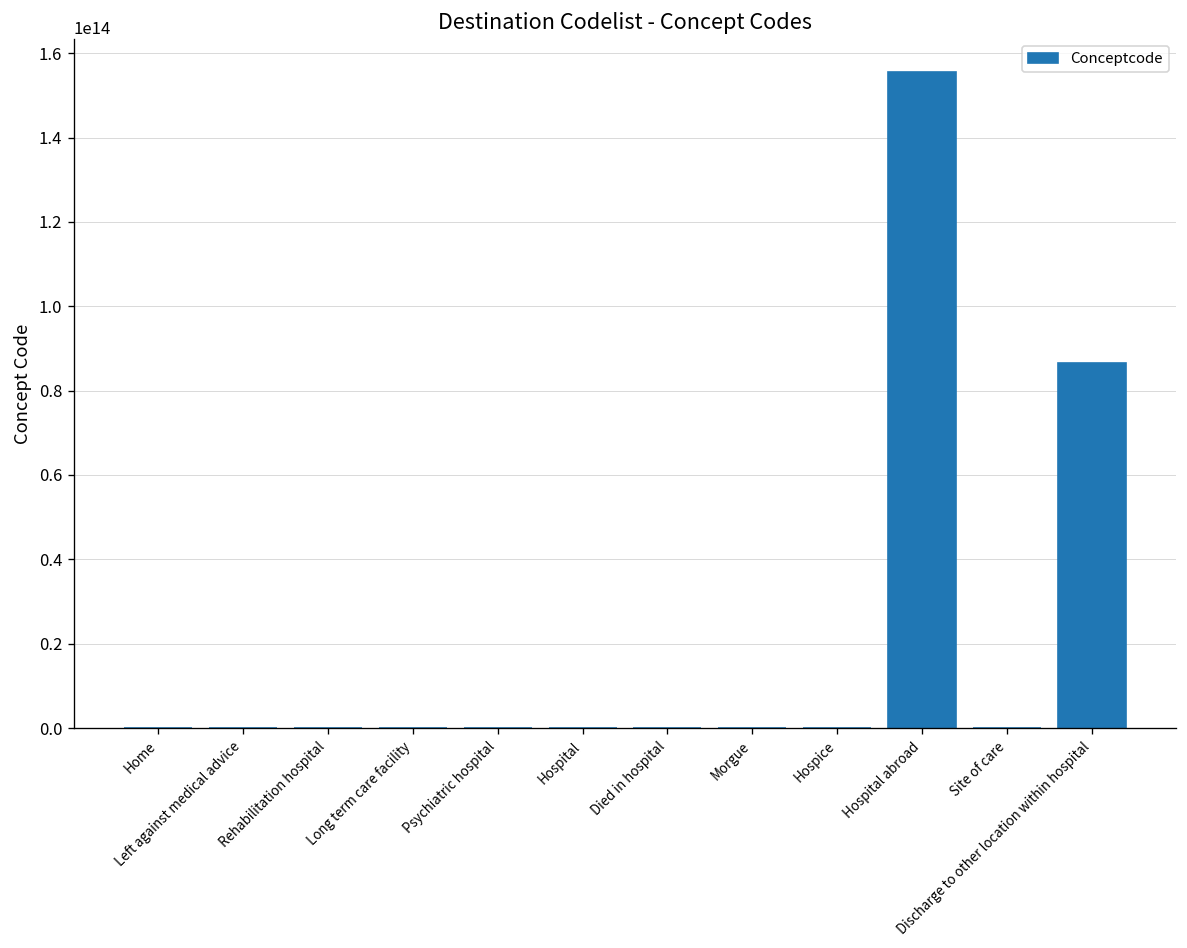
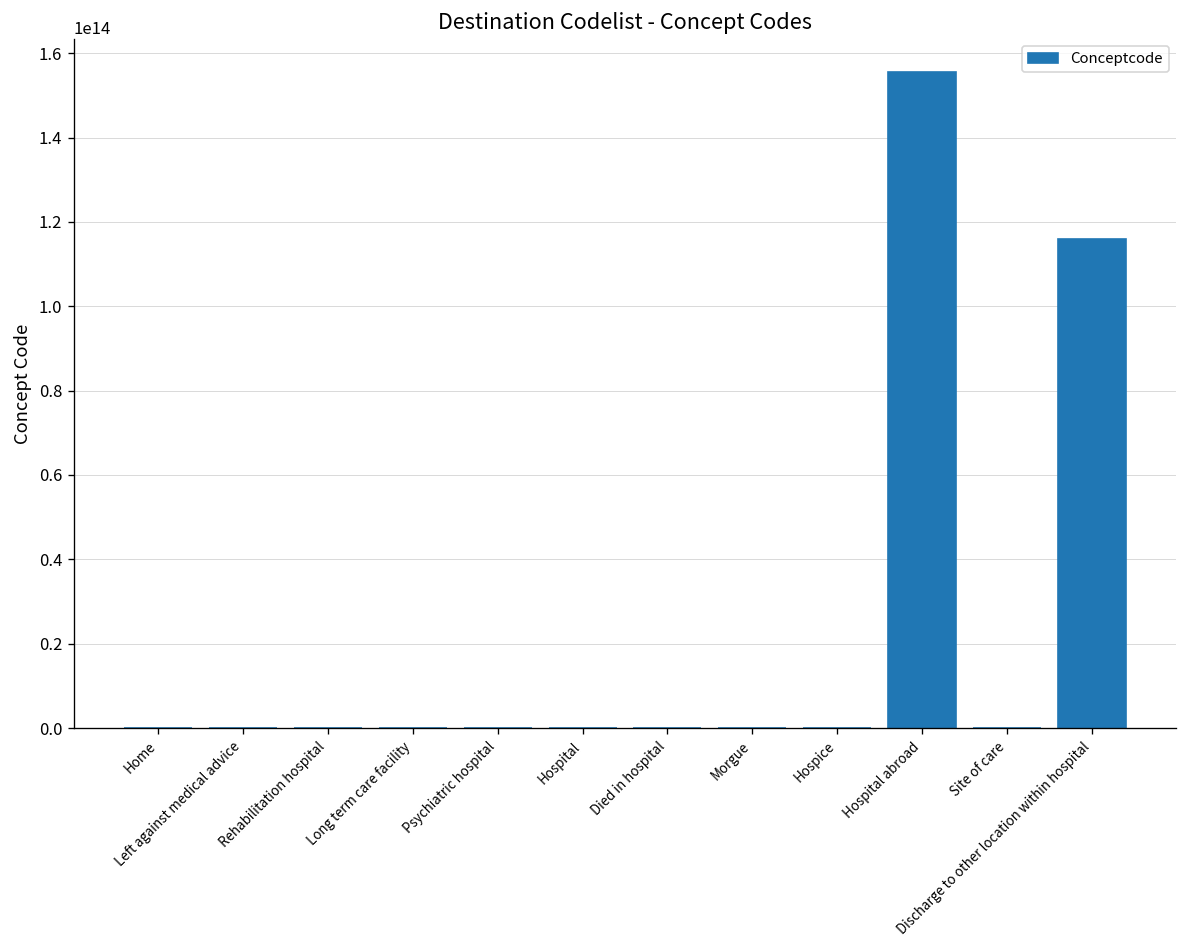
  {
    "Hospital abroad": 156000000000000,
-   "Discharge to other location within hospital": 87000000000000
+   "Discharge to other location within hospital": 116000000000000
  }
